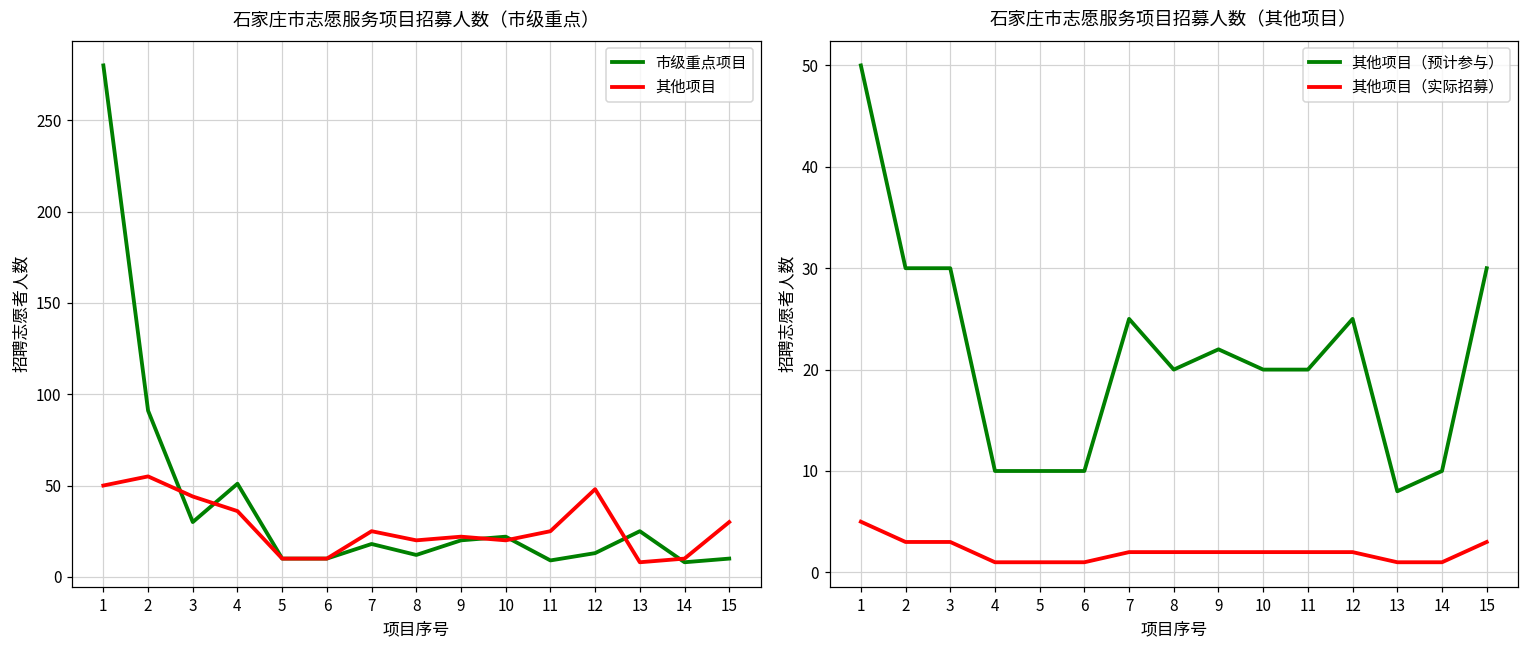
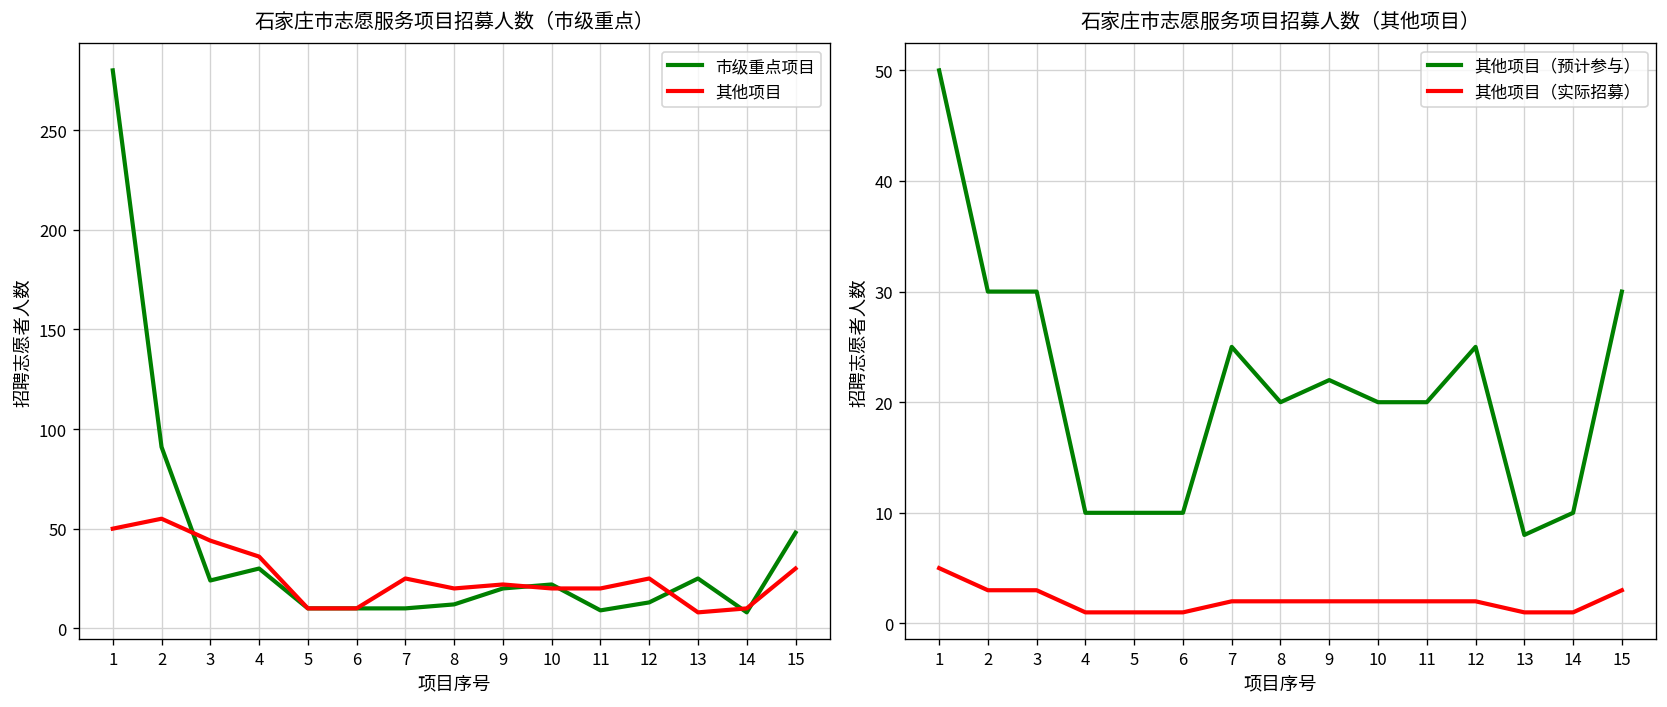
  {
    "石家庄市志愿服务项目招募人数（市级重点）": {
      "市级重点项目": {
        "1": 280,
        "2": 91,
-       "3": 30,
-       "4": 51,
-       "7": 18,
+       "3": 24,
+       "4": 30,
+       "7": 10,
        "8": 12,
        "9": 20,
        "10": 22,
        "11": 9,
        "12": 13,
        "13": 25,
        "14": 8,
-       "15": 10
+       "15": 48
      },
      "其他项目": {
        "1": 50,
        "2": 55,
        "3": 44,
        "4": 36,
        "7": 25,
        "8": 20,
        "9": 22,
        "10": 20,
-       "11": 25,
-       "12": 48,
+       "11": 20,
+       "12": 25,
        "13": 8,
        "14": 10,
        "15": 30
      }
    },
    "石家庄市志愿服务项目招募人数（其他项目）": {
      "其他项目（预计参与）": {
        "1": 50,
        "2": 30,
        "3": 30,
        "4": 10,
        "5": 10,
        "6": 10,
        "7": 25,
        "8": 20,
        "9": 22,
        "10": 20,
        "11": 20,
        "12": 25,
        "13": 8,
        "14": 10,
        "15": 30
      },
      "其他项目（实际招募）": {
        "1": 5,
        "2": 3,
        "3": 3,
        "4": 1,
        "5": 1,
        "6": 1,
        "7": 2,
        "8": 2,
        "9": 2,
        "10": 2,
        "11": 2,
        "12": 2,
        "13": 1,
        "14": 1,
        "15": 3
      }
    }
  }
